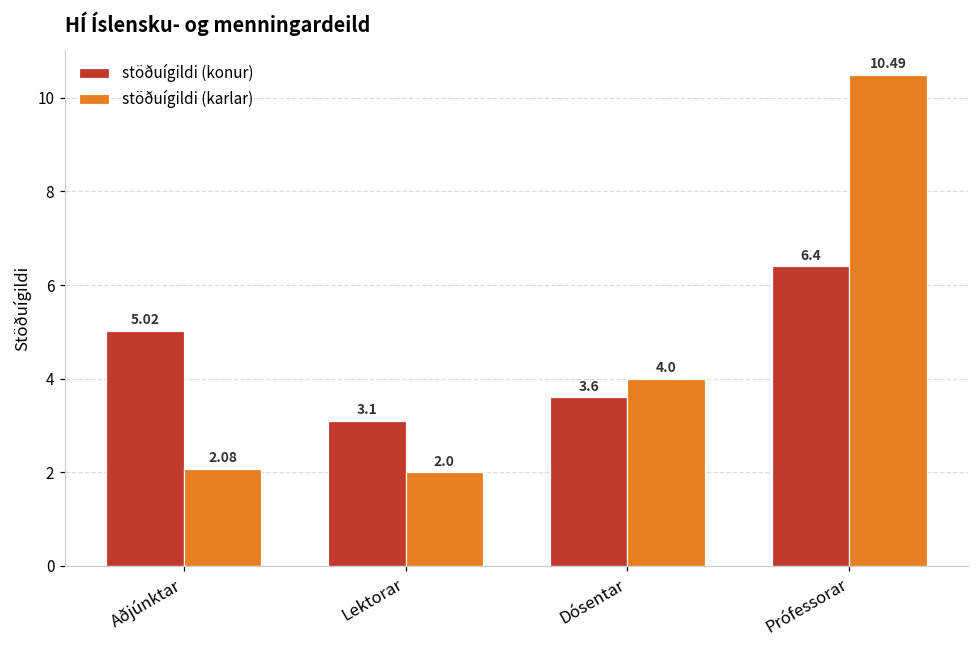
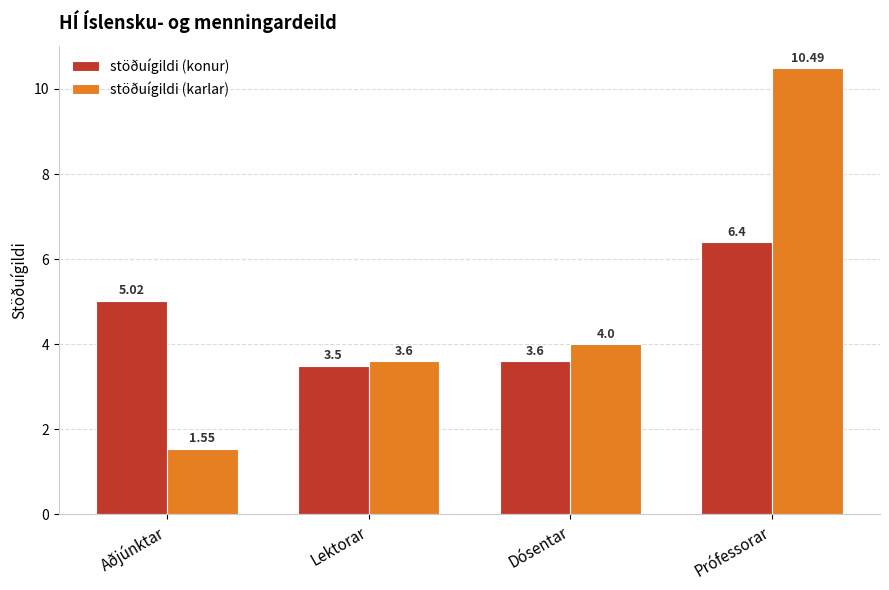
  {
    "stöðuígildi (konur)": {
      "Aðjúnktar": 5.02,
-     "Lektorar": 3.1,
+     "Lektorar": 3.5,
      "Dósentar": 3.6,
      "Prófessorar": 6.4
    },
    "stöðuígildi (karlar)": {
-     "Aðjúnktar": 2.08,
-     "Lektorar": 2.0,
+     "Aðjúnktar": 1.55,
+     "Lektorar": 3.6,
      "Dósentar": 4.0,
      "Prófessorar": 10.49
    }
  }
